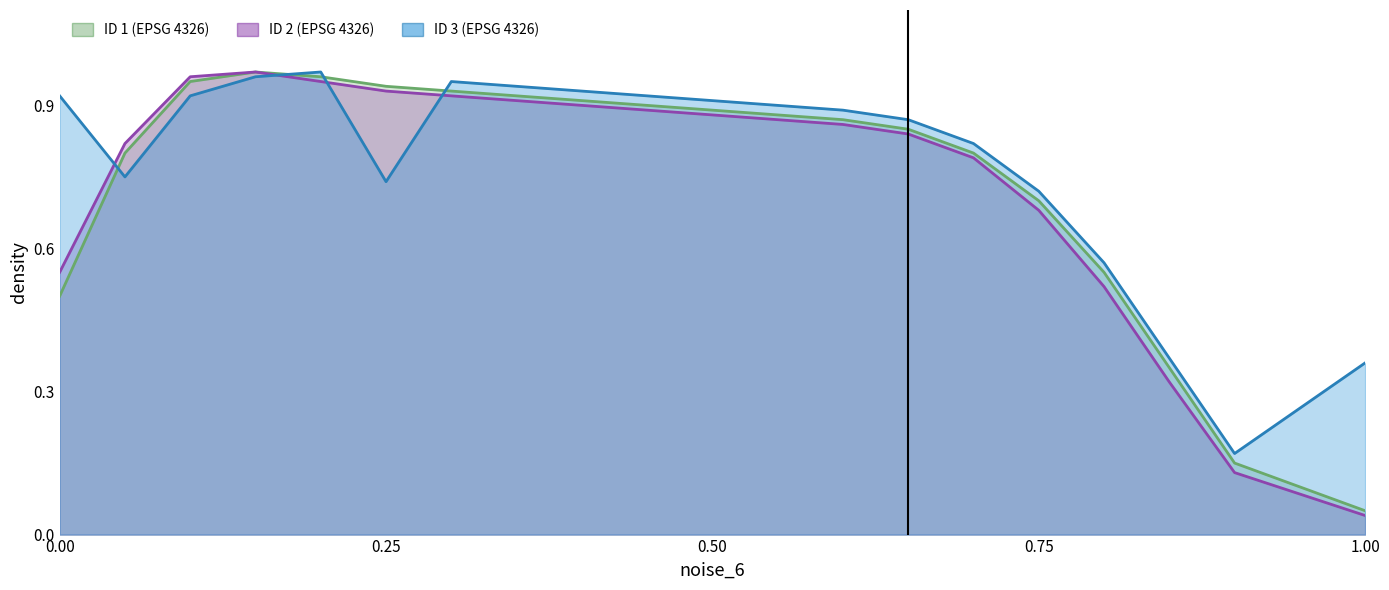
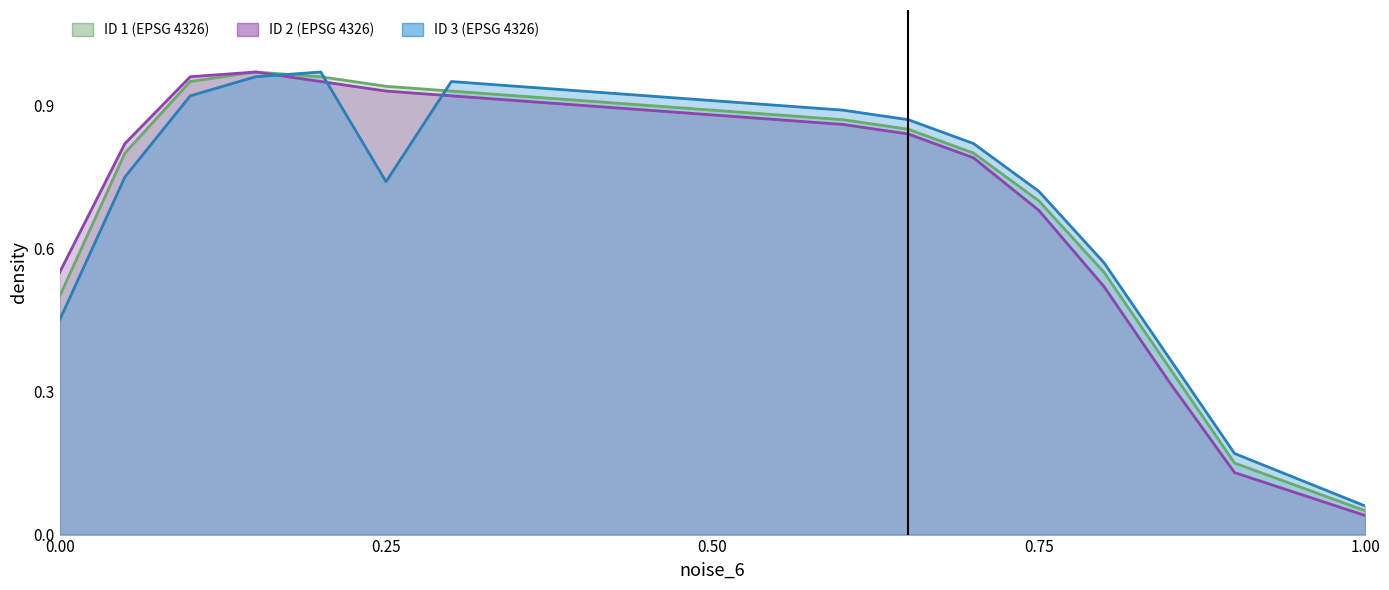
  {
    "ID 3 (EPSG 4326)": {
-     "0.00": 0.92,
+     "0.00": 0.45,
      "0.25": 0.74,
      "0.50": 0.91,
      "0.75": 0.72,
-     "1.00": 0.36
+     "1.00": 0.06
    }
  }
